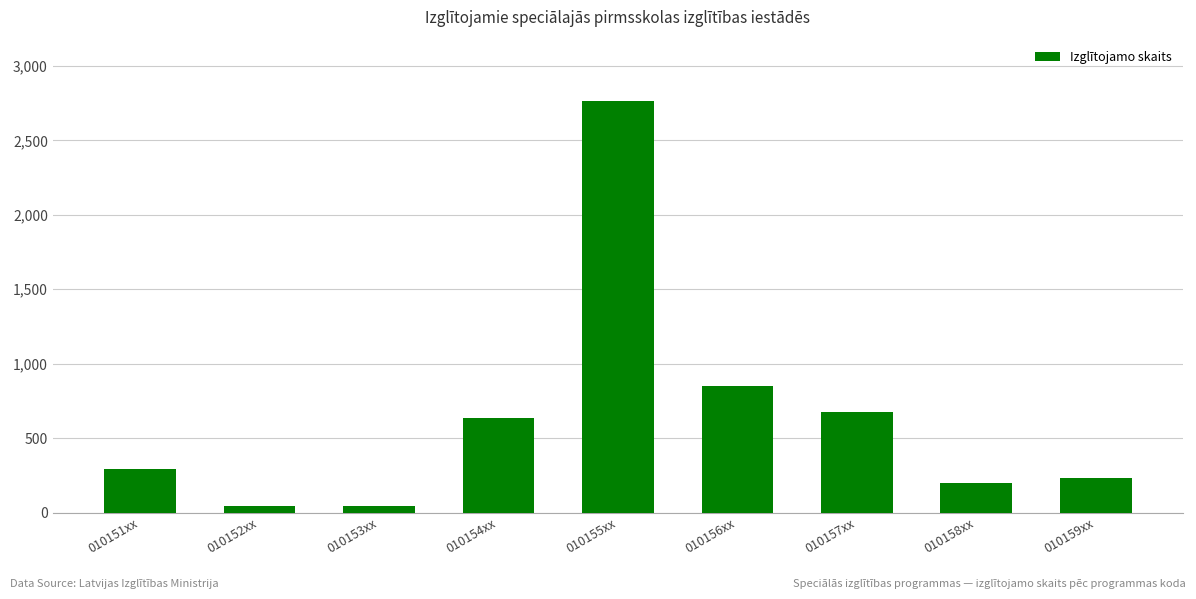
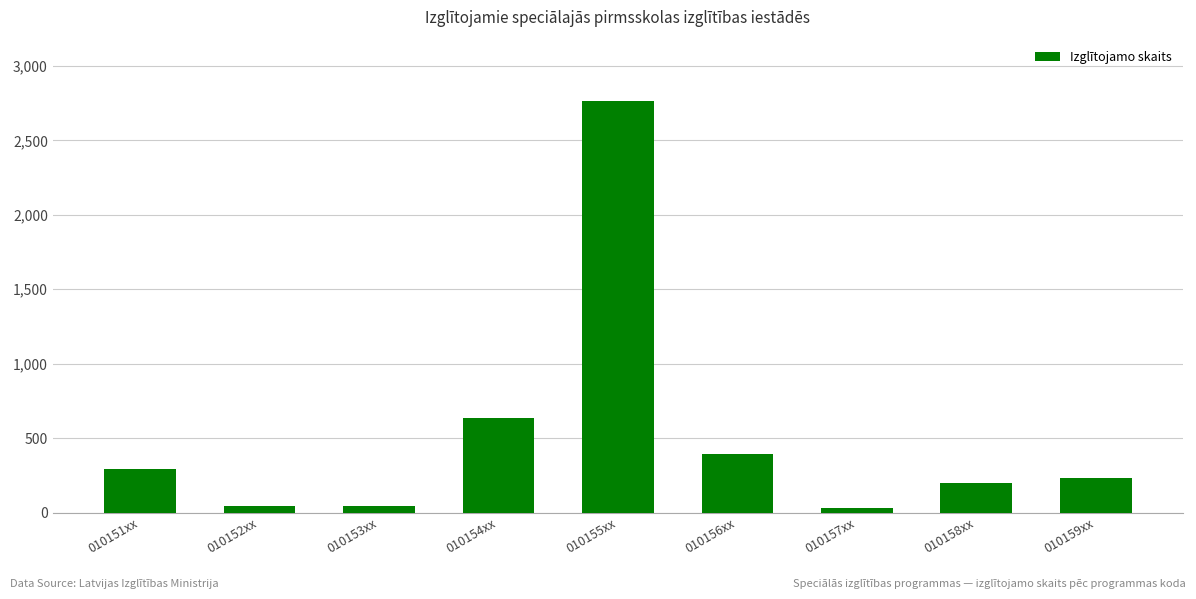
  {
    "010151xx": "290",
    "010152xx": "40",
    "010153xx": "40",
    "010154xx": "640",
    "010155xx": "2,760",
-   "010156xx": "850",
-   "010157xx": "680",
+   "010156xx": "390",
+   "010157xx": "30",
    "010158xx": "200",
    "010159xx": "230"
  }
